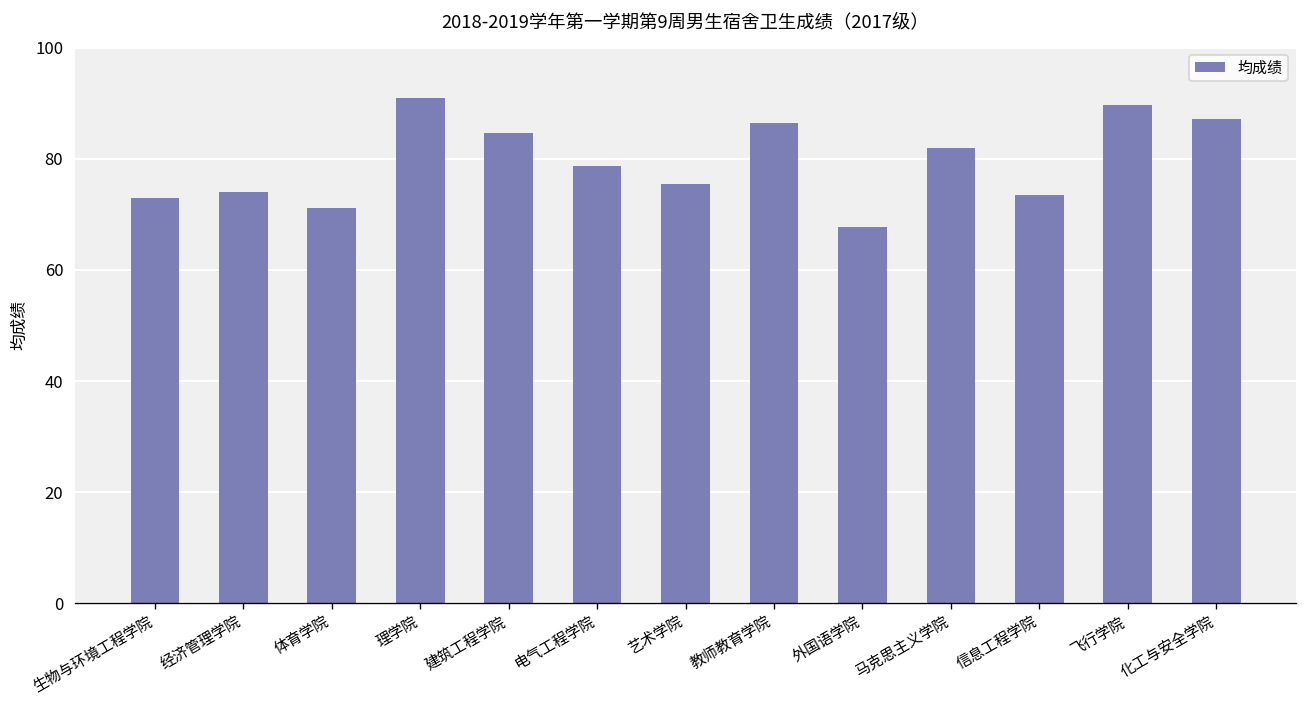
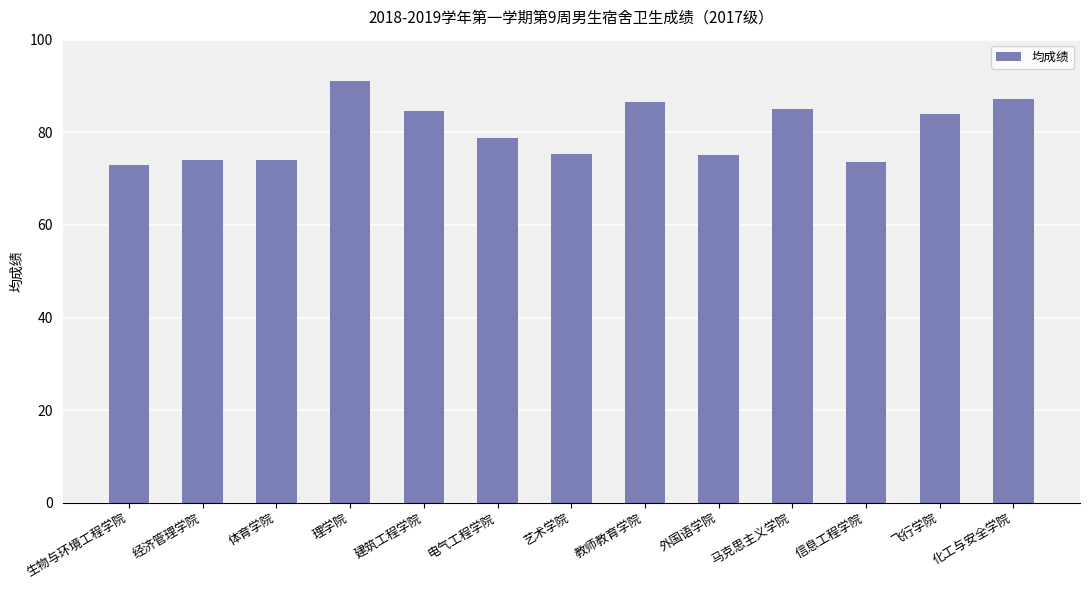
  {
    "生物与环境工程学院": 73,
    "经济管理学院": 74,
-   "体育学院": 71,
+   "体育学院": 74,
    "理学院": 91,
    "建筑工程学院": 85,
    "电气工程学院": 79,
    "艺术学院": 75,
    "教师教育学院": 87,
-   "外国语学院": 68,
-   "马克思主义学院": 82,
+   "外国语学院": 75,
+   "马克思主义学院": 85,
    "信息工程学院": 74,
-   "飞行学院": 90,
+   "飞行学院": 84,
    "化工与安全学院": 87
  }
